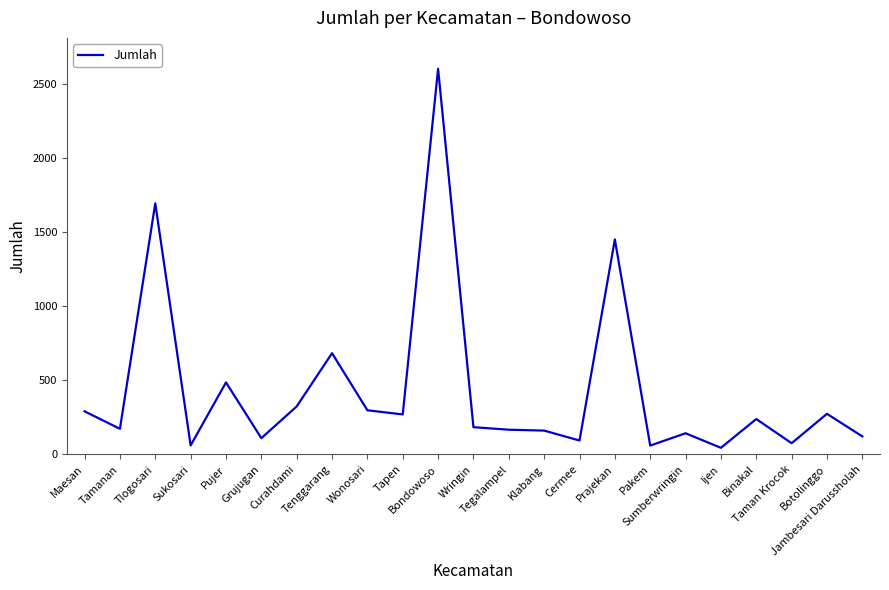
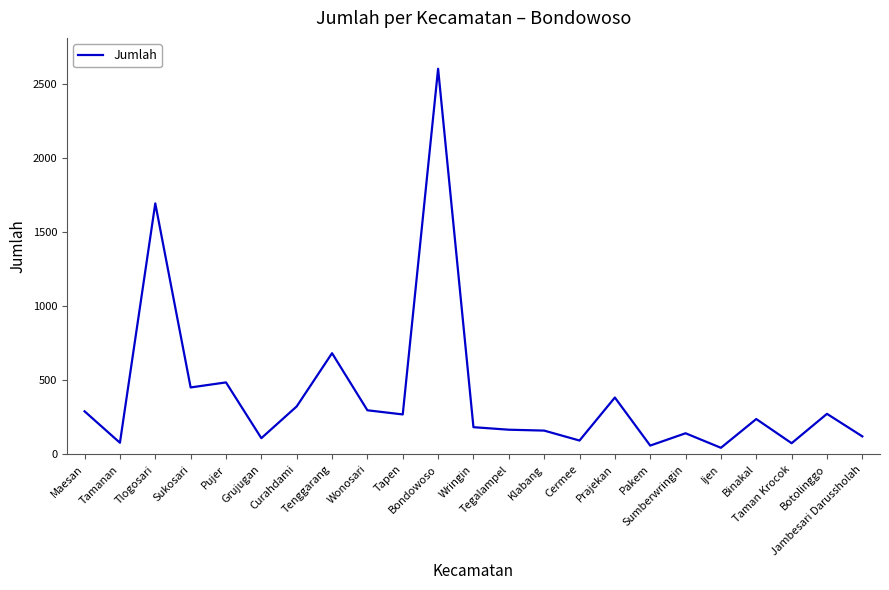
  {
    "Maesan": 290,
-   "Tamanan": 170,
+   "Tamanan": 80,
    "Tlogosari": 1690,
-   "Sukosari": 60,
+   "Sukosari": 450,
    "Pujer": 490,
    "Grujugan": 110,
    "Curahdami": 320,
    "Tenggarang": 680,
    "Wonosari": 300,
    "Tapen": 270,
    "Bondowoso": 2600,
    "Wringin": 180,
    "Tegalampel": 170,
    "Klabang": 160,
    "Cermee": 90,
-   "Prajekan": 1450,
+   "Prajekan": 380,
    "Pakem": 60,
    "Sumberwringin": 140,
    "Ijen": 50,
    "Binakal": 240,
    "Taman Krocok": 80,
    "Botolinggo": 270,
    "Jambesari Darussholah": 120
  }
